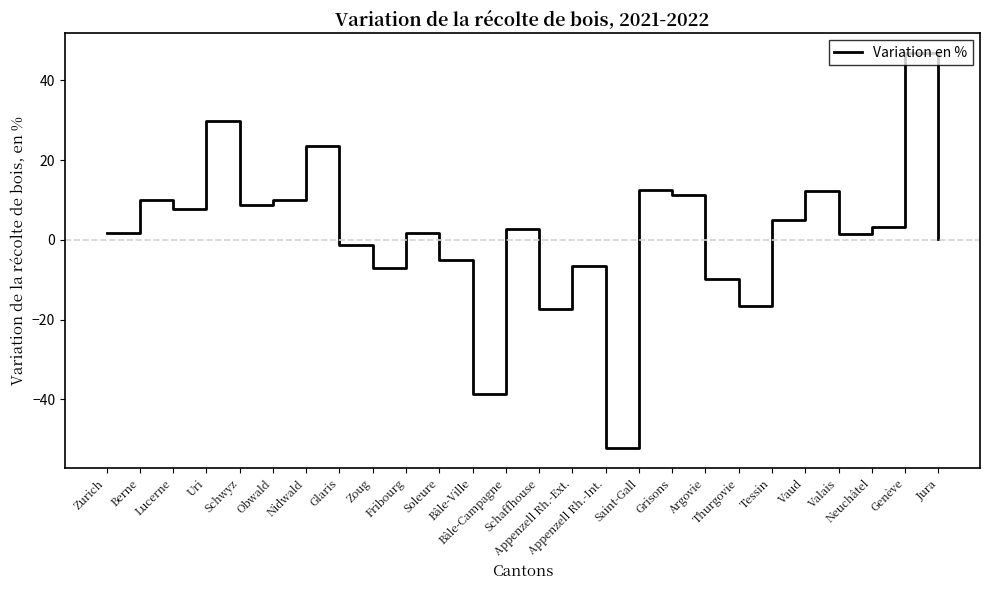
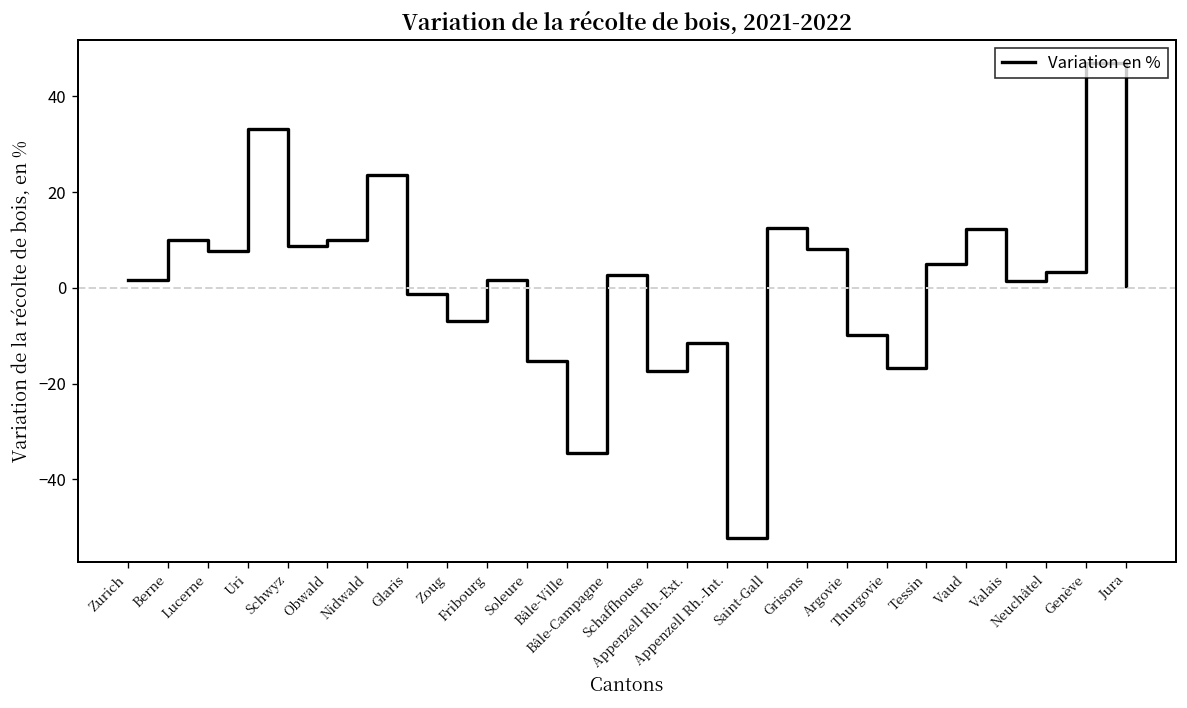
  {
    "Zurich": 2,
    "Berne": 10,
    "Lucerne": 8,
-   "Uri": 30,
+   "Uri": 33,
    "Schwyz": 9,
    "Obwald": 10,
    "Nidwald": 24,
    "Glaris": -1,
    "Zoug": -7,
    "Fribourg": 2,
-   "Soleure": -5,
-   "Bâle-Ville": -39,
+   "Soleure": -15,
+   "Bâle-Ville": -34,
    "Bâle-Campagne": 3,
    "Schaffhouse": -17,
-   "Appenzell Rh.-Ext.": -7,
+   "Appenzell Rh.-Ext.": -12,
    "Appenzell Rh.-Int.": -52,
    "Saint-Gall": 12,
-   "Grisons": 11,
+   "Grisons": 8,
    "Argovie": -10,
    "Thurgovie": -17,
    "Tessin": 5,
    "Vaud": 12,
    "Valais": 1,
    "Neuchâtel": 3,
    "Jura": 0
  }
